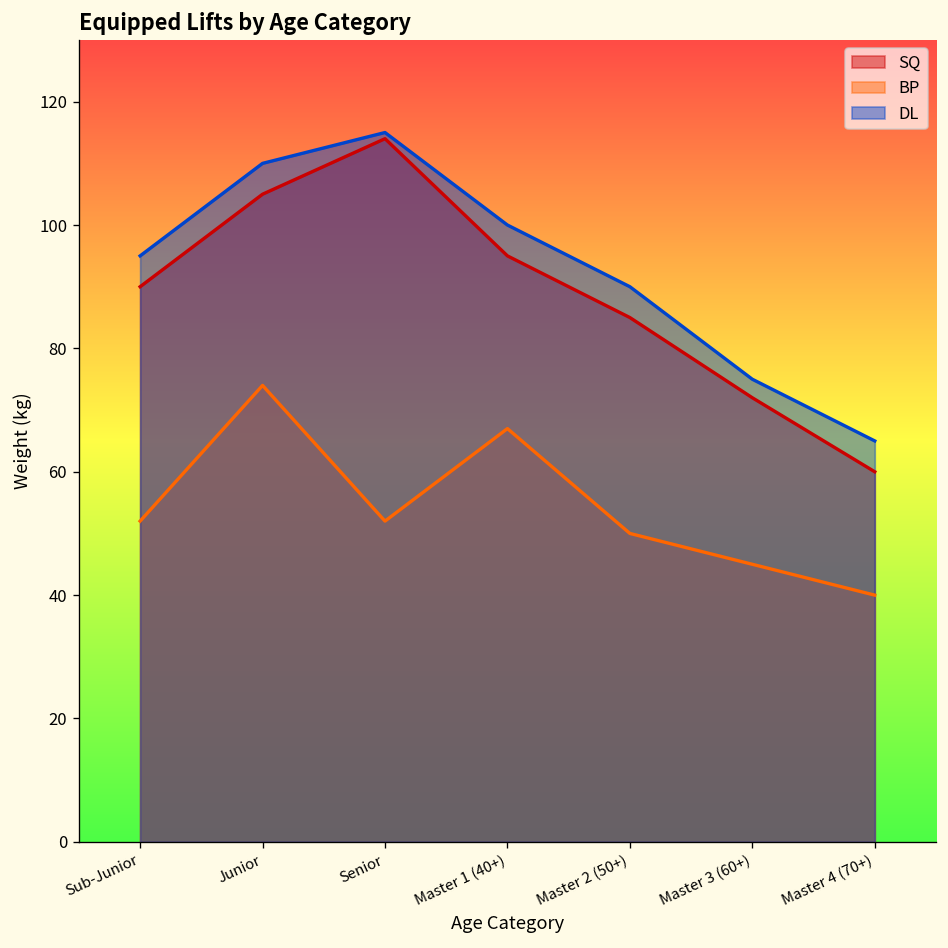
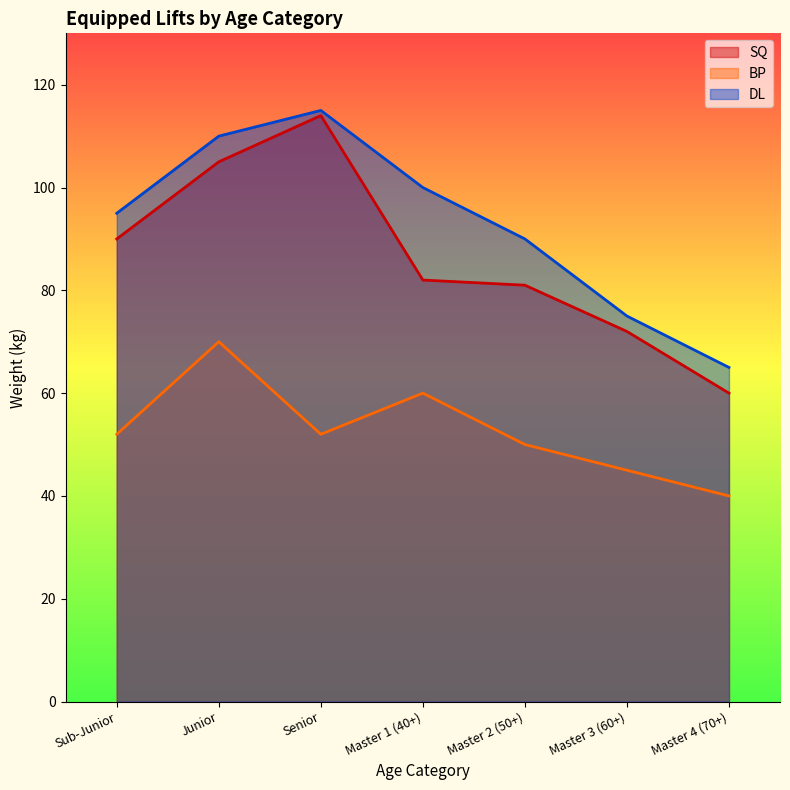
  {
    "SQ": {
      "Sub-Junior": 90,
      "Junior": 105,
      "Senior": 114,
-     "Master 1 (40+)": 95,
-     "Master 2 (50+)": 85,
+     "Master 1 (40+)": 82,
+     "Master 2 (50+)": 81,
      "Master 3 (60+)": 72,
      "Master 4 (70+)": 60
    },
    "BP": {
      "Sub-Junior": 52,
-     "Junior": 74,
+     "Junior": 70,
      "Senior": 52,
-     "Master 1 (40+)": 67,
+     "Master 1 (40+)": 60,
      "Master 2 (50+)": 50,
      "Master 3 (60+)": 45,
      "Master 4 (70+)": 40
    },
    "DL": {
      "Sub-Junior": 95,
      "Junior": 110,
      "Senior": 115,
      "Master 1 (40+)": 100,
      "Master 2 (50+)": 90,
      "Master 3 (60+)": 75,
      "Master 4 (70+)": 65
    }
  }
